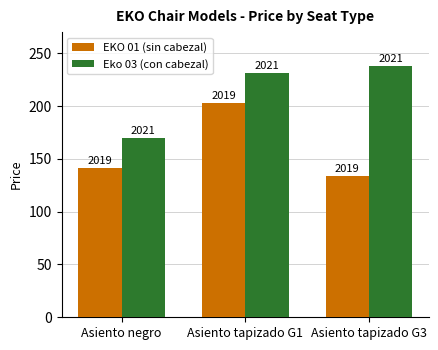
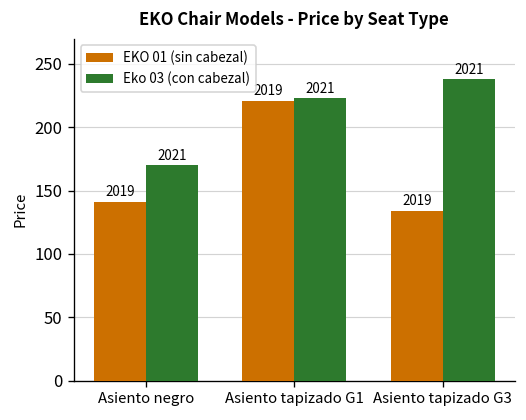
  {
    "EKO 01 (sin cabezal)": {
-     "Asiento tapizado G1": 203
+     "Asiento tapizado G1": 221
    },
    "Eko 03 (con cabezal)": {
-     "Asiento tapizado G1": 231
+     "Asiento tapizado G1": 223
    }
  }
